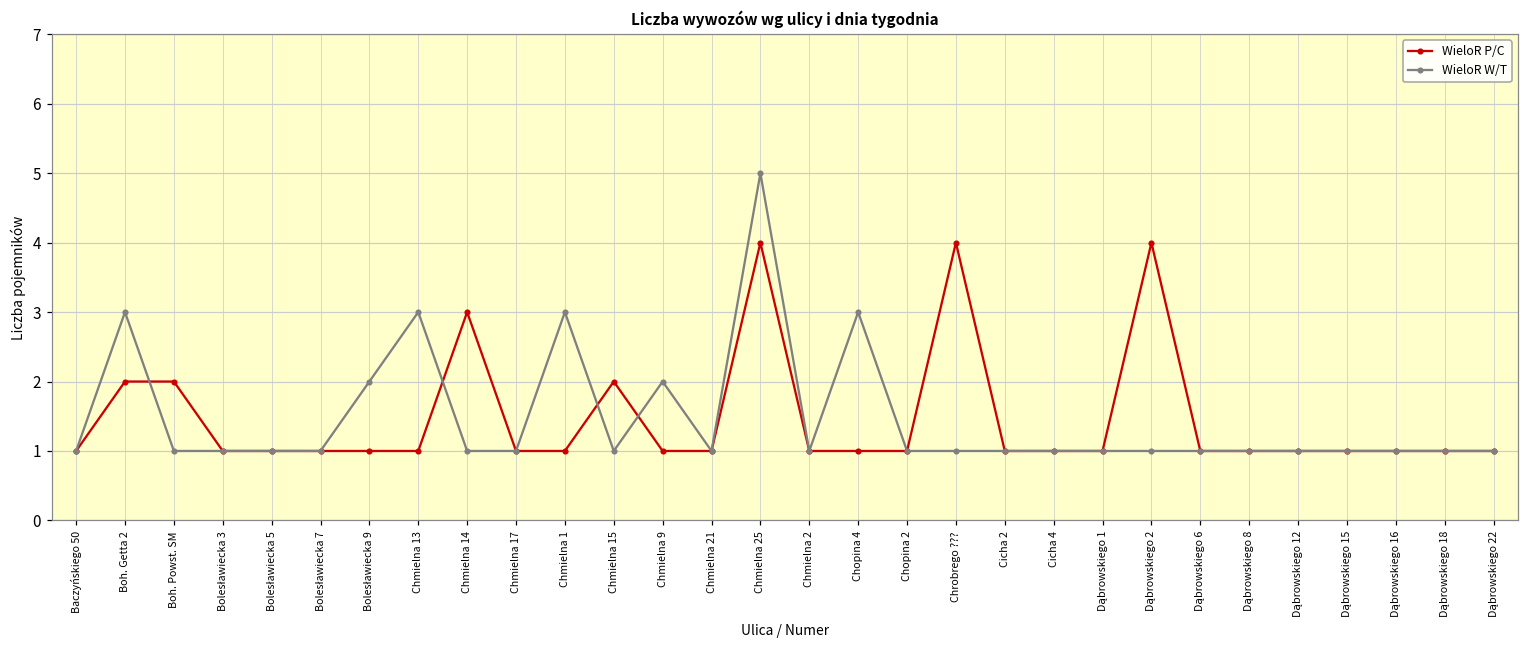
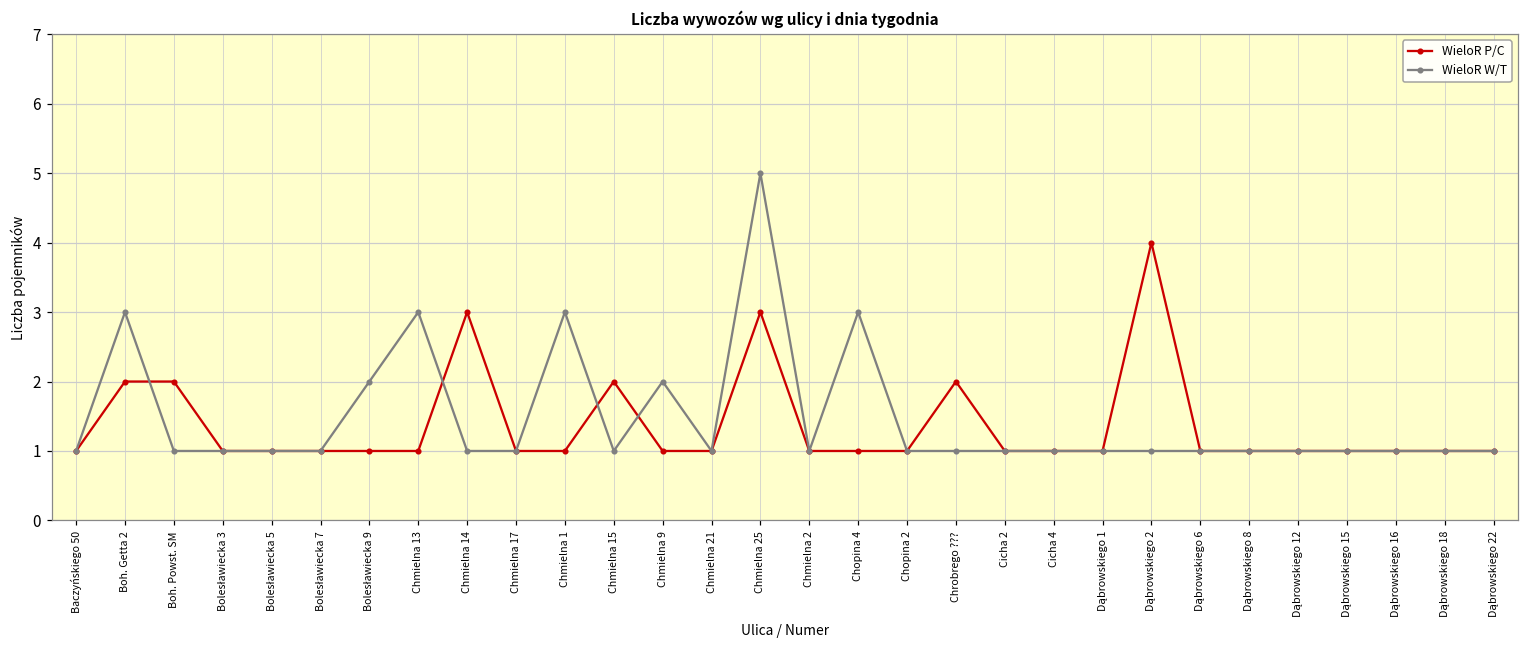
  {
    "WieloR P/C": {
      "Boh. Getta 2": 2,
      "Boh. Powst. SM": 2,
      "Bolesławiecka 9": 1,
      "Chmielna 13": 1,
      "Chmielna 14": 3,
      "Chmielna 1": 1,
      "Chmielna 15": 2,
      "Chmielna 9": 1,
-     "Chmielna 25": 4,
+     "Chmielna 25": 3,
      "Chopina 4": 1,
-     "Chrobrego ???": 4,
+     "Chrobrego ???": 2,
      "Dąbrowskiego 2": 4
    },
    "WieloR W/T": {
      "Boh. Getta 2": 3,
      "Boh. Powst. SM": 1,
      "Bolesławiecka 9": 2,
      "Chmielna 13": 3,
      "Chmielna 14": 1,
      "Chmielna 1": 3,
      "Chmielna 15": 1,
      "Chmielna 9": 2,
      "Chmielna 25": 5,
      "Chopina 4": 3,
      "Chrobrego ???": 1,
      "Dąbrowskiego 2": 1
    }
  }
